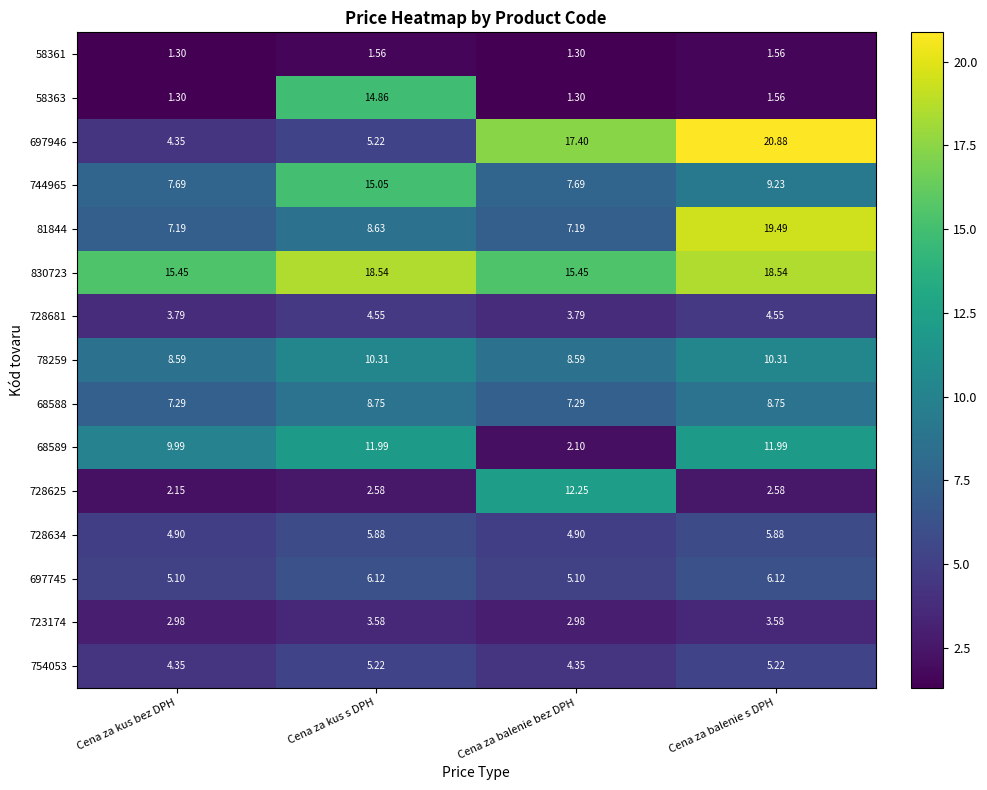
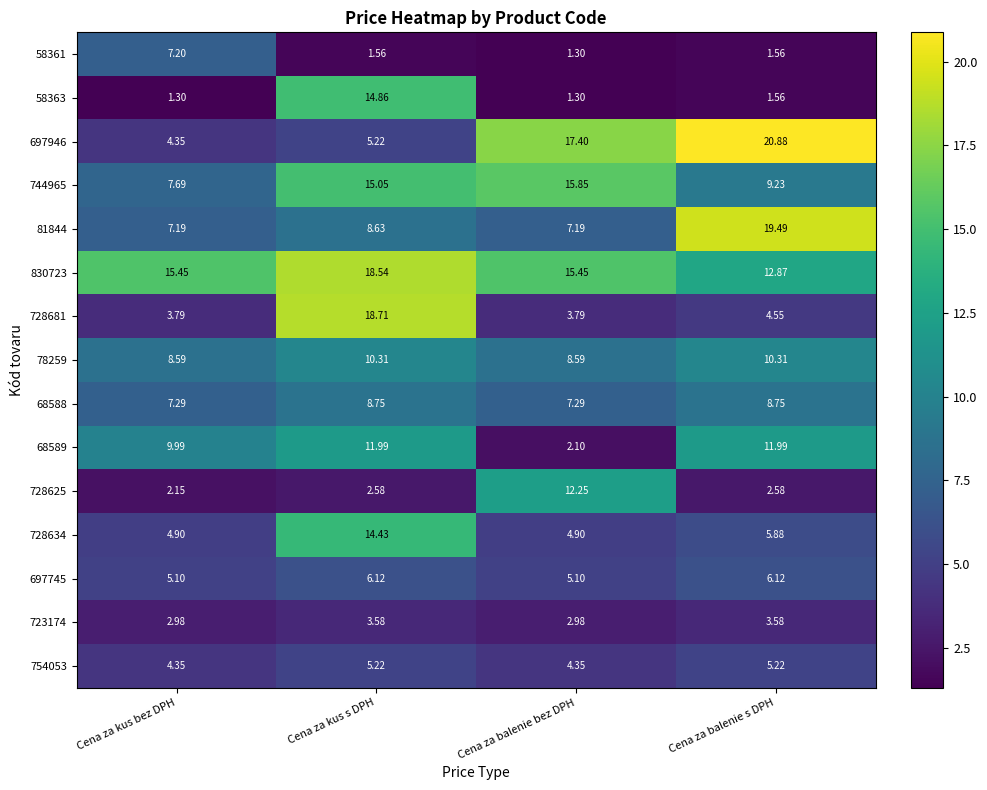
  {
    "58361": {
-     "Cena za kus bez DPH": 1.30,
+     "Cena za kus bez DPH": 7.20,
      "Cena za kus s DPH": 1.56,
      "Cena za balenie bez DPH": 1.30,
      "Cena za balenie s DPH": 1.56
    },
    "58363": {
      "Cena za kus bez DPH": 1.30,
      "Cena za kus s DPH": 14.86,
      "Cena za balenie bez DPH": 1.30,
      "Cena za balenie s DPH": 1.56
    },
    "697946": {
      "Cena za kus bez DPH": 4.35,
      "Cena za kus s DPH": 5.22,
      "Cena za balenie bez DPH": 17.40,
      "Cena za balenie s DPH": 20.88
    },
    "744965": {
      "Cena za kus bez DPH": 7.69,
      "Cena za kus s DPH": 15.05,
-     "Cena za balenie bez DPH": 7.69,
+     "Cena za balenie bez DPH": 15.85,
      "Cena za balenie s DPH": 9.23
    },
    "81844": {
      "Cena za kus bez DPH": 7.19,
      "Cena za kus s DPH": 8.63,
      "Cena za balenie bez DPH": 7.19,
      "Cena za balenie s DPH": 19.49
    },
    "830723": {
      "Cena za kus bez DPH": 15.45,
      "Cena za kus s DPH": 18.54,
      "Cena za balenie bez DPH": 15.45,
-     "Cena za balenie s DPH": 18.54
+     "Cena za balenie s DPH": 12.87
    },
    "728681": {
      "Cena za kus bez DPH": 3.79,
-     "Cena za kus s DPH": 4.55,
+     "Cena za kus s DPH": 18.71,
      "Cena za balenie bez DPH": 3.79,
      "Cena za balenie s DPH": 4.55
    },
    "78259": {
      "Cena za kus bez DPH": 8.59,
      "Cena za kus s DPH": 10.31,
      "Cena za balenie bez DPH": 8.59,
      "Cena za balenie s DPH": 10.31
    },
    "68588": {
      "Cena za kus bez DPH": 7.29,
      "Cena za kus s DPH": 8.75,
      "Cena za balenie bez DPH": 7.29,
      "Cena za balenie s DPH": 8.75
    },
    "68589": {
      "Cena za kus bez DPH": 9.99,
      "Cena za kus s DPH": 11.99,
      "Cena za balenie bez DPH": 2.10,
      "Cena za balenie s DPH": 11.99
    },
    "728625": {
      "Cena za kus bez DPH": 2.15,
      "Cena za kus s DPH": 2.58,
      "Cena za balenie bez DPH": 12.25,
      "Cena za balenie s DPH": 2.58
    },
    "728634": {
      "Cena za kus bez DPH": 4.90,
-     "Cena za kus s DPH": 5.88,
+     "Cena za kus s DPH": 14.43,
      "Cena za balenie bez DPH": 4.90,
      "Cena za balenie s DPH": 5.88
    },
    "697745": {
      "Cena za kus bez DPH": 5.10,
      "Cena za kus s DPH": 6.12,
      "Cena za balenie bez DPH": 5.10,
      "Cena za balenie s DPH": 6.12
    },
    "723174": {
      "Cena za kus bez DPH": 2.98,
      "Cena za kus s DPH": 3.58,
      "Cena za balenie bez DPH": 2.98,
      "Cena za balenie s DPH": 3.58
    },
    "754053": {
      "Cena za kus bez DPH": 4.35,
      "Cena za kus s DPH": 5.22,
      "Cena za balenie bez DPH": 4.35,
      "Cena za balenie s DPH": 5.22
    }
  }
